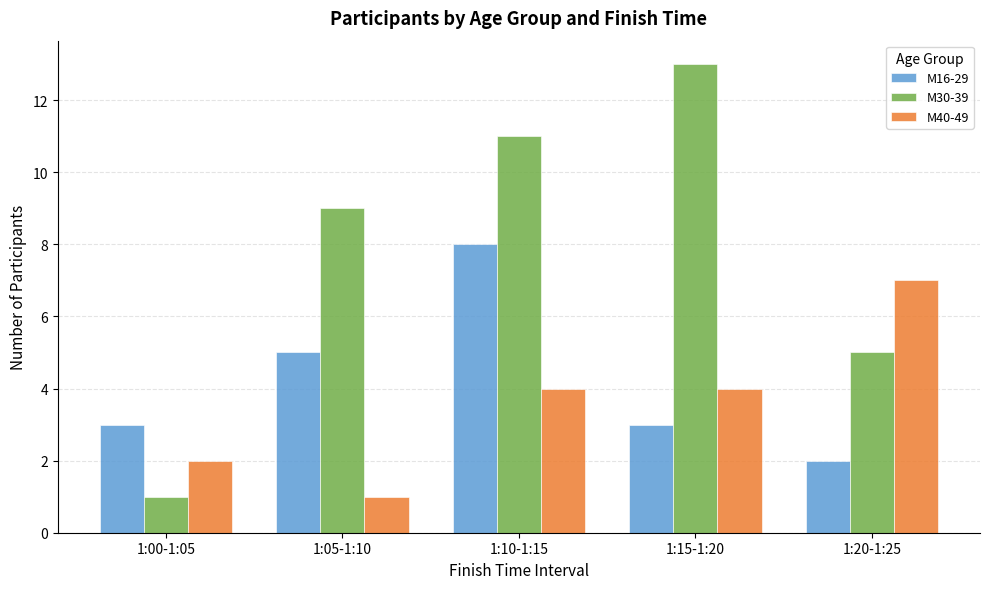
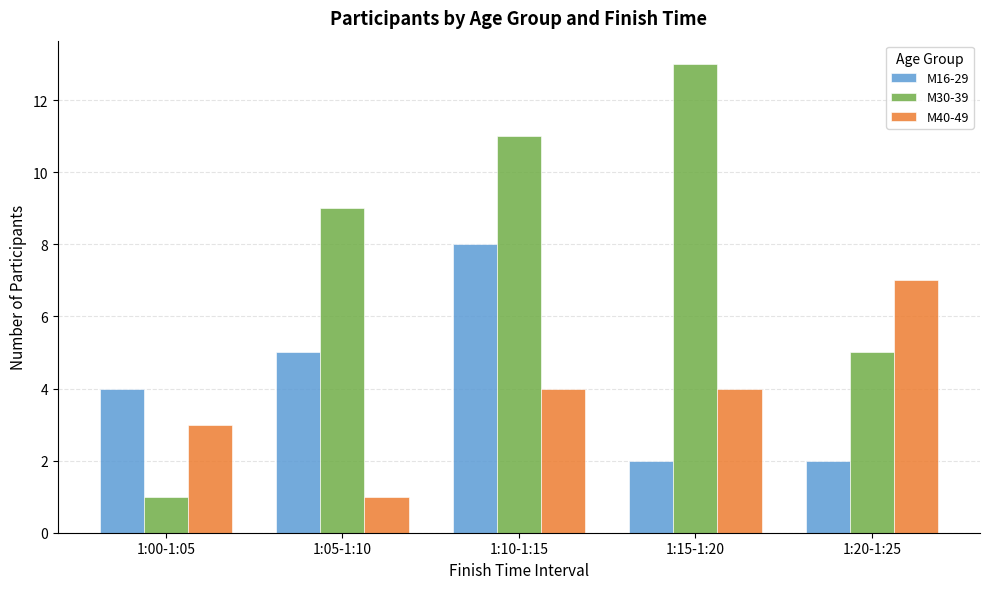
  {
    "М16-29": {
-     "1:00-1:05": 3,
+     "1:00-1:05": 4,
      "1:05-1:10": 5,
      "1:10-1:15": 8,
-     "1:15-1:20": 3,
+     "1:15-1:20": 2,
      "1:20-1:25": 2
    },
    "М30-39": {
      "1:00-1:05": 1,
      "1:05-1:10": 9,
      "1:10-1:15": 11,
      "1:15-1:20": 13,
      "1:20-1:25": 5
    },
    "М40-49": {
-     "1:00-1:05": 2,
+     "1:00-1:05": 3,
      "1:05-1:10": 1,
      "1:10-1:15": 4,
      "1:15-1:20": 4,
      "1:20-1:25": 7
    }
  }
